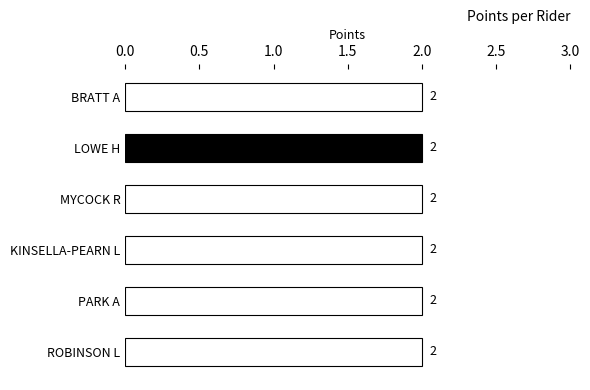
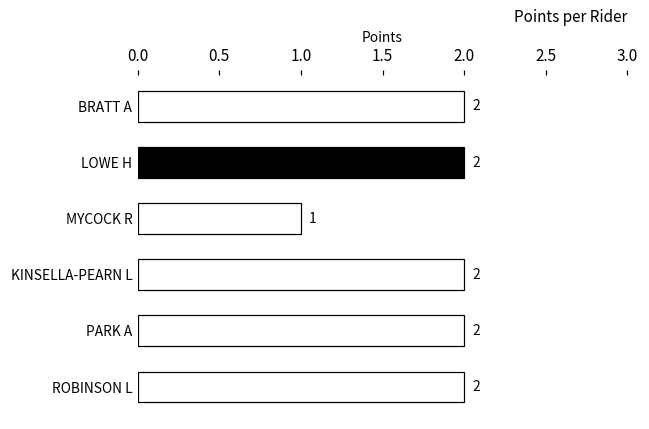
  {
    "BRATT A": 2,
    "LOWE H": 2,
-   "MYCOCK R": 2,
+   "MYCOCK R": 1,
    "KINSELLA-PEARN L": 2,
    "PARK A": 2,
    "ROBINSON L": 2
  }
